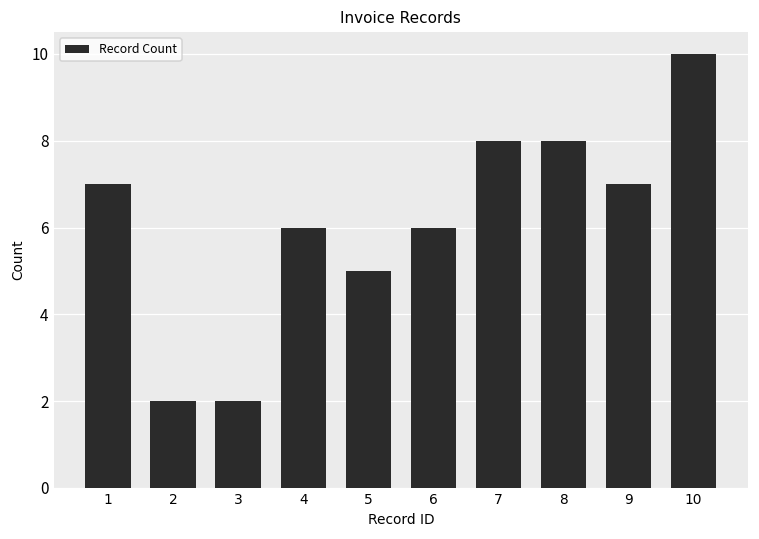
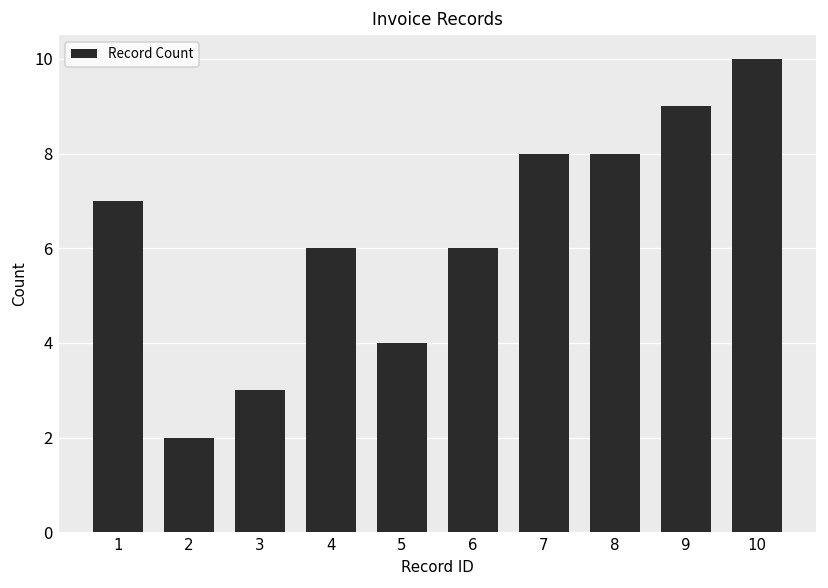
  {
    "1": 7,
    "2": 2,
-   "3": 2,
+   "3": 3,
    "4": 6,
-   "5": 5,
+   "5": 4,
    "6": 6,
    "7": 8,
    "8": 8,
-   "9": 7,
+   "9": 9,
    "10": 10
  }
